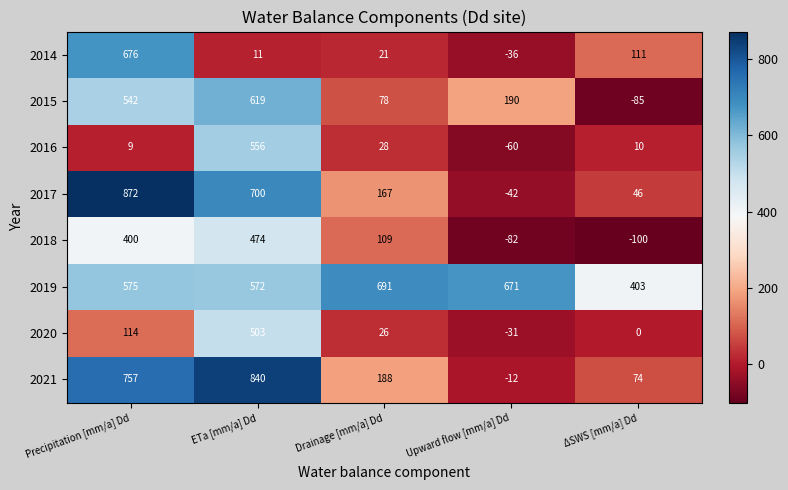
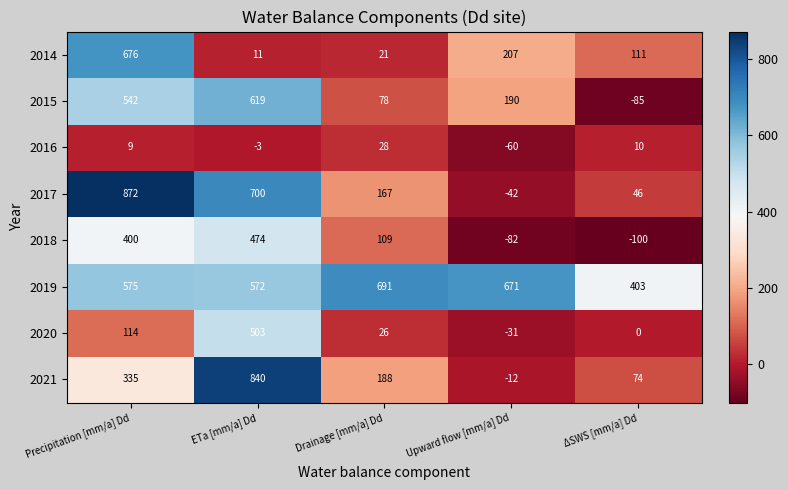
  {
    "2014": {
      "Precipitation [mm/a] Dd": 676,
      "ETa [mm/a] Dd": 11,
      "Drainage [mm/a] Dd": 21,
-     "Upward flow [mm/a] Dd": -36,
+     "Upward flow [mm/a] Dd": 207,
      "ΔSWS [mm/a] Dd": 111
    },
    "2015": {
      "Precipitation [mm/a] Dd": 542,
      "ETa [mm/a] Dd": 619,
      "Drainage [mm/a] Dd": 78,
      "Upward flow [mm/a] Dd": 190,
      "ΔSWS [mm/a] Dd": -85
    },
    "2016": {
      "Precipitation [mm/a] Dd": 9,
-     "ETa [mm/a] Dd": 556,
+     "ETa [mm/a] Dd": -3,
      "Drainage [mm/a] Dd": 28,
      "Upward flow [mm/a] Dd": -60,
      "ΔSWS [mm/a] Dd": 10
    },
    "2017": {
      "Precipitation [mm/a] Dd": 872,
      "ETa [mm/a] Dd": 700,
      "Drainage [mm/a] Dd": 167,
      "Upward flow [mm/a] Dd": -42,
      "ΔSWS [mm/a] Dd": 46
    },
    "2018": {
      "Precipitation [mm/a] Dd": 400,
      "ETa [mm/a] Dd": 474,
      "Drainage [mm/a] Dd": 109,
      "Upward flow [mm/a] Dd": -82,
      "ΔSWS [mm/a] Dd": -100
    },
    "2019": {
      "Precipitation [mm/a] Dd": 575,
      "ETa [mm/a] Dd": 572,
      "Drainage [mm/a] Dd": 691,
      "Upward flow [mm/a] Dd": 671,
      "ΔSWS [mm/a] Dd": 403
    },
    "2020": {
      "Precipitation [mm/a] Dd": 114,
      "ETa [mm/a] Dd": 503,
      "Drainage [mm/a] Dd": 26,
      "Upward flow [mm/a] Dd": -31,
      "ΔSWS [mm/a] Dd": 0
    },
    "2021": {
-     "Precipitation [mm/a] Dd": 757,
+     "Precipitation [mm/a] Dd": 335,
      "ETa [mm/a] Dd": 840,
      "Drainage [mm/a] Dd": 188,
      "Upward flow [mm/a] Dd": -12,
      "ΔSWS [mm/a] Dd": 74
    }
  }
